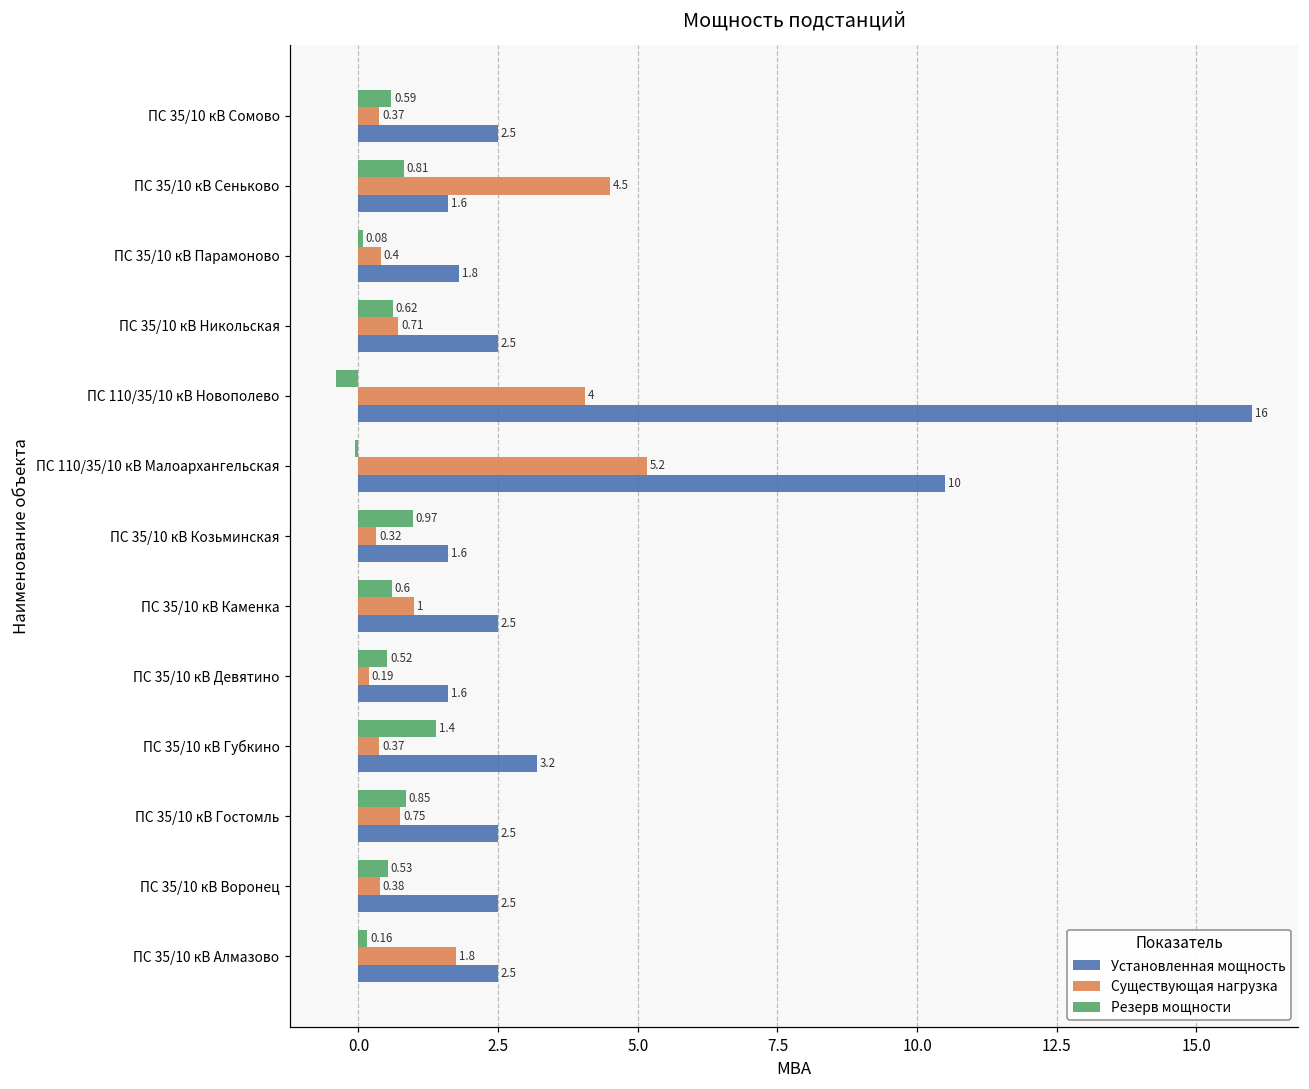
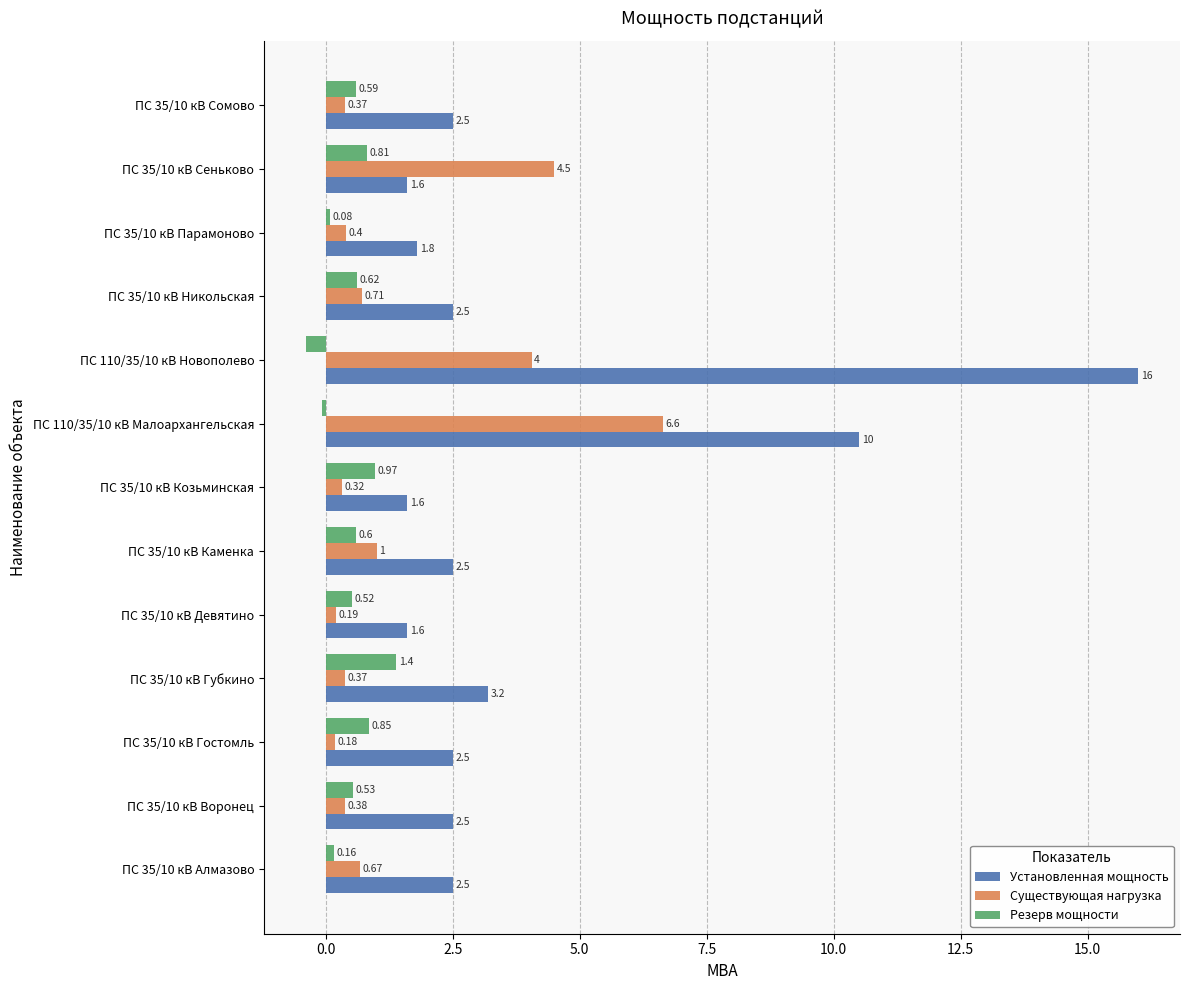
  {
    "Установленная мощность": {
      "ПС 35/10 кВ Сомово": 2.5,
      "ПС 35/10 кВ Сеньково": 1.6,
      "ПС 35/10 кВ Парамоново": 1.8,
      "ПС 35/10 кВ Никольская": 2.5,
      "ПС 110/35/10 кВ Новополево": 16,
      "ПС 110/35/10 кВ Малоархангельская": 10,
      "ПС 35/10 кВ Козьминская": 1.6,
      "ПС 35/10 кВ Каменка": 2.5,
      "ПС 35/10 кВ Девятино": 1.6,
      "ПС 35/10 кВ Губкино": 3.2,
      "ПС 35/10 кВ Гостомль": 2.5,
      "ПС 35/10 кВ Воронец": 2.5,
      "ПС 35/10 кВ Алмазово": 2.5
    },
    "Существующая нагрузка": {
      "ПС 35/10 кВ Сомово": 0.37,
      "ПС 35/10 кВ Сеньково": 4.5,
      "ПС 35/10 кВ Парамоново": 0.4,
      "ПС 35/10 кВ Никольская": 0.71,
      "ПС 110/35/10 кВ Новополево": 4,
-     "ПС 110/35/10 кВ Малоархангельская": 5.2,
+     "ПС 110/35/10 кВ Малоархангельская": 6.6,
      "ПС 35/10 кВ Козьминская": 0.32,
      "ПС 35/10 кВ Каменка": 1,
      "ПС 35/10 кВ Девятино": 0.19,
      "ПС 35/10 кВ Губкино": 0.37,
-     "ПС 35/10 кВ Гостомль": 0.75,
+     "ПС 35/10 кВ Гостомль": 0.18,
      "ПС 35/10 кВ Воронец": 0.38,
-     "ПС 35/10 кВ Алмазово": 1.8
+     "ПС 35/10 кВ Алмазово": 0.67
    },
    "Резерв мощности": {
      "ПС 35/10 кВ Сомово": 0.59,
      "ПС 35/10 кВ Сеньково": 0.81,
      "ПС 35/10 кВ Парамоново": 0.08,
      "ПС 35/10 кВ Никольская": 0.62,
      "ПС 35/10 кВ Козьминская": 0.97,
      "ПС 35/10 кВ Каменка": 0.6,
      "ПС 35/10 кВ Девятино": 0.52,
      "ПС 35/10 кВ Губкино": 1.4,
      "ПС 35/10 кВ Гостомль": 0.85,
      "ПС 35/10 кВ Воронец": 0.53,
      "ПС 35/10 кВ Алмазово": 0.16
    }
  }
